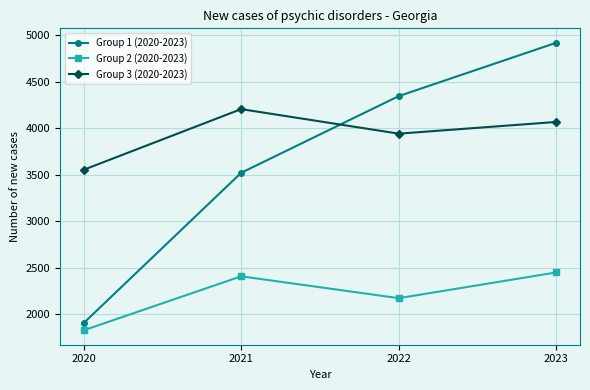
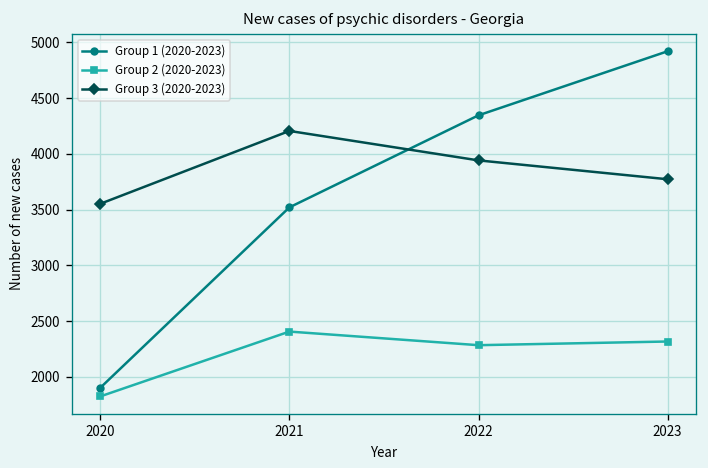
  {
    "Group 1 (2020-2023)": {
      "2020": 1900,
      "2021": 3500,
      "2022": 4300,
      "2023": 4900
    },
    "Group 2 (2020-2023)": {
      "2020": 1800,
      "2021": 2400,
-     "2022": 2200,
-     "2023": 2400
+     "2022": 2300,
+     "2023": 2300
    },
    "Group 3 (2020-2023)": {
      "2020": 3600,
      "2021": 4200,
      "2022": 3900,
-     "2023": 4100
+     "2023": 3800
    }
  }
